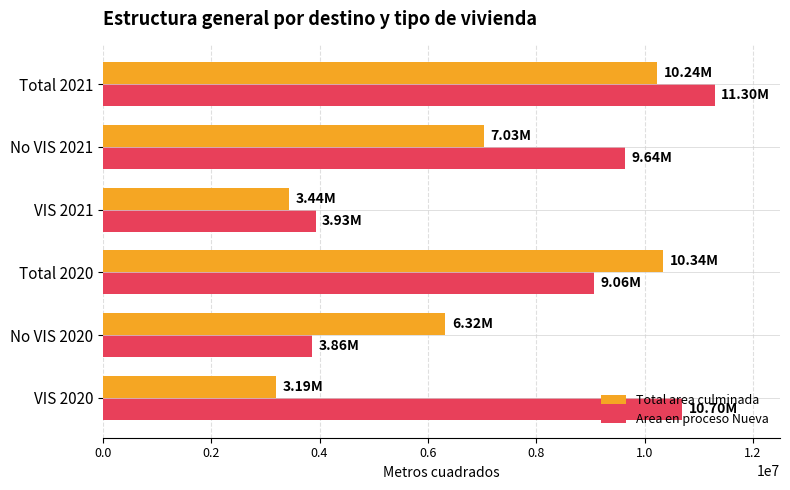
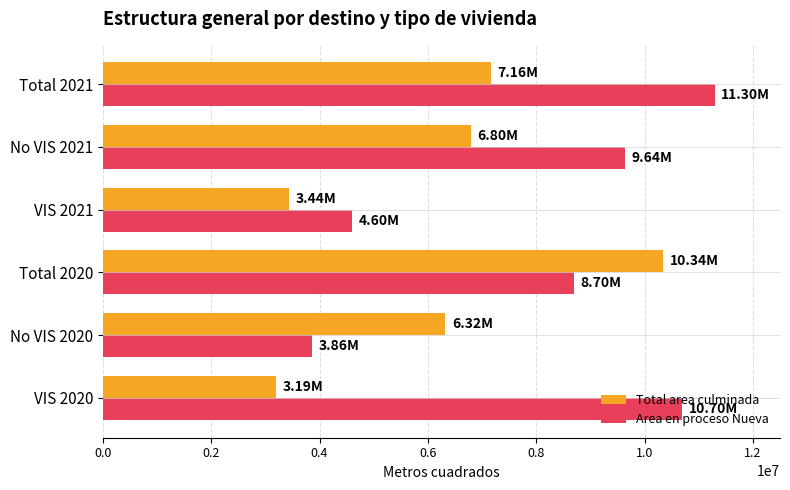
  {
    "Total area culminada": {
-     "Total 2021": "10.24M",
-     "No VIS 2021": "7.03M",
+     "Total 2021": "7.16M",
+     "No VIS 2021": "6.80M",
      "VIS 2021": "3.44M",
      "Total 2020": "10.34M",
      "No VIS 2020": "6.32M",
      "VIS 2020": "3.19M"
    },
    "Area en proceso Nueva": {
      "Total 2021": "11.30M",
      "No VIS 2021": "9.64M",
-     "VIS 2021": "3.93M",
-     "Total 2020": "9.06M",
+     "VIS 2021": "4.60M",
+     "Total 2020": "8.70M",
      "No VIS 2020": "3.86M",
      "VIS 2020": "10.70M"
    }
  }
